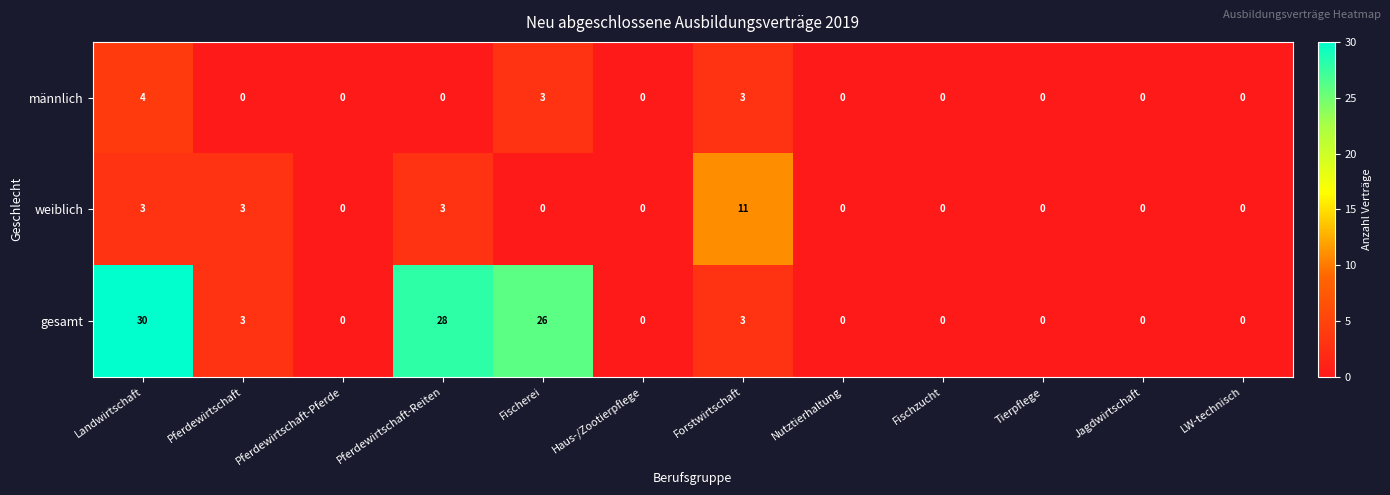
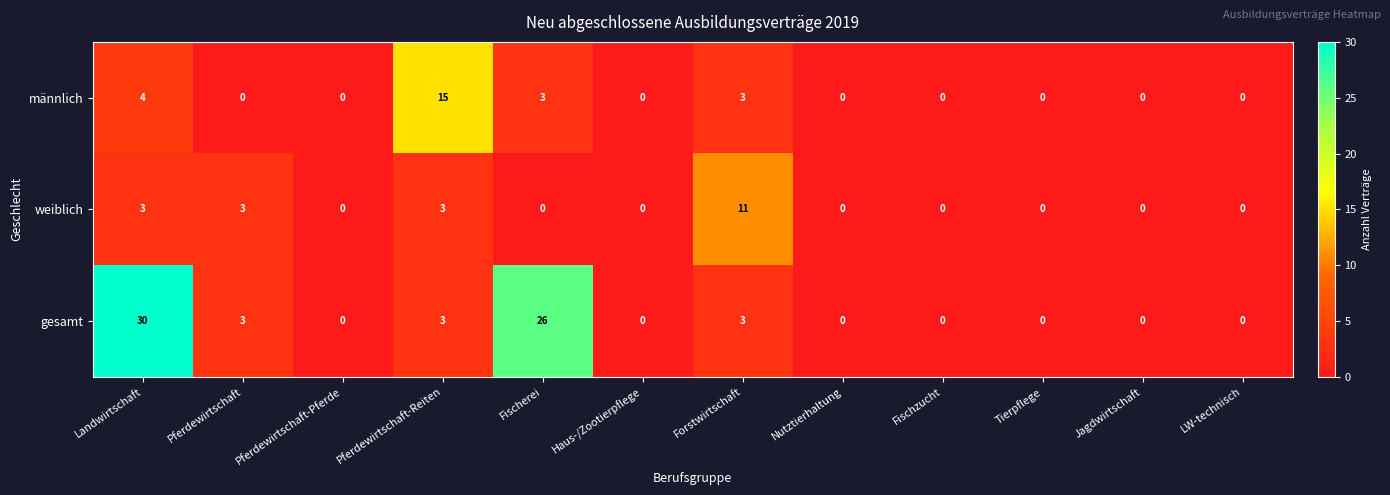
  {
    "männlich": {
      "Landwirtschaft": 4,
      "Pferdewirtschaft": 0,
      "Pferdewirtschaft-Pferde": 0,
-     "Pferdewirtschaft-Reiten": 0,
+     "Pferdewirtschaft-Reiten": 15,
      "Fischerei": 3,
      "Haus-/Zootierpflege": 0,
      "Forstwirtschaft": 3,
      "Nutztierhaltung": 0,
      "Fischzucht": 0,
      "Tierpflege": 0,
      "Jagdwirtschaft": 0,
      "LW-technisch": 0
    },
    "weiblich": {
      "Landwirtschaft": 3,
      "Pferdewirtschaft": 3,
      "Pferdewirtschaft-Pferde": 0,
      "Pferdewirtschaft-Reiten": 3,
      "Fischerei": 0,
      "Haus-/Zootierpflege": 0,
      "Forstwirtschaft": 11,
      "Nutztierhaltung": 0,
      "Fischzucht": 0,
      "Tierpflege": 0,
      "Jagdwirtschaft": 0,
      "LW-technisch": 0
    },
    "gesamt": {
      "Landwirtschaft": 30,
      "Pferdewirtschaft": 3,
      "Pferdewirtschaft-Pferde": 0,
-     "Pferdewirtschaft-Reiten": 28,
+     "Pferdewirtschaft-Reiten": 3,
      "Fischerei": 26,
      "Haus-/Zootierpflege": 0,
      "Forstwirtschaft": 3,
      "Nutztierhaltung": 0,
      "Fischzucht": 0,
      "Tierpflege": 0,
      "Jagdwirtschaft": 0,
      "LW-technisch": 0
    }
  }
